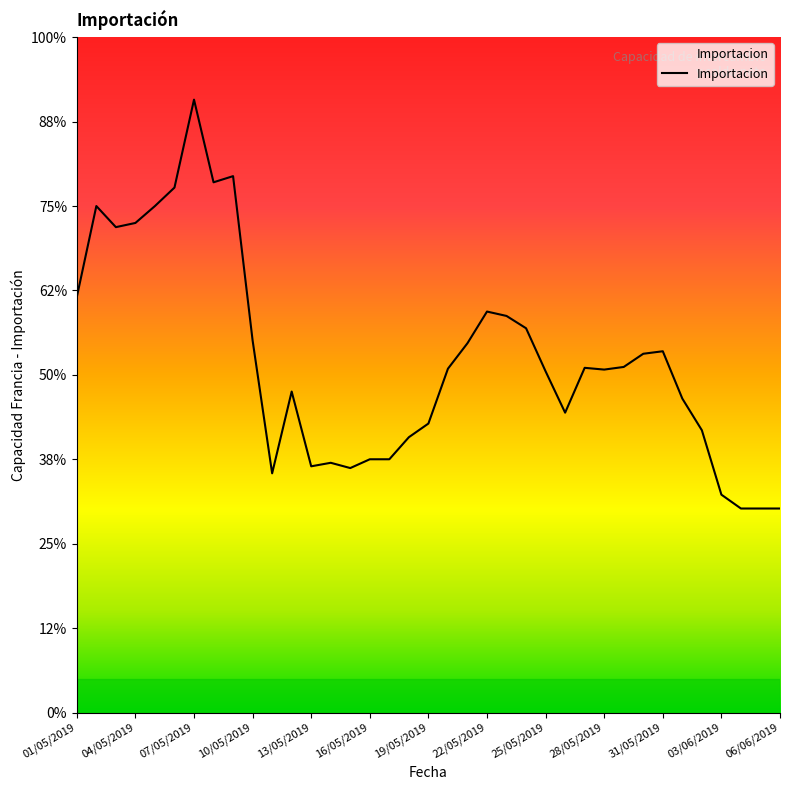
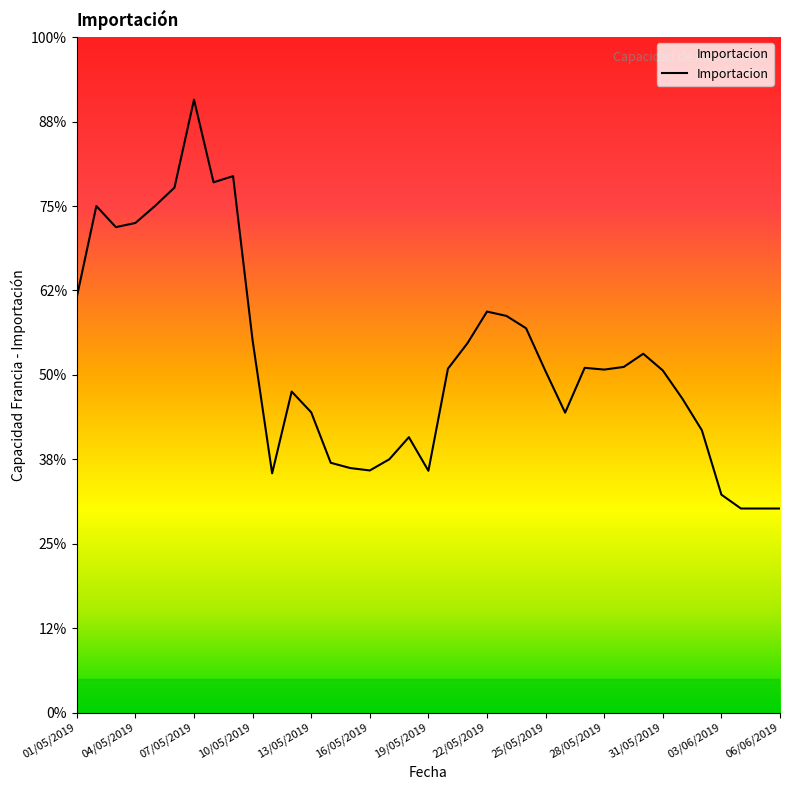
  {
    "01/05/2019": "62%",
    "04/05/2019": "72%",
    "07/05/2019": "91%",
    "10/05/2019": "55%",
-   "13/05/2019": "36%",
-   "16/05/2019": "38%",
-   "19/05/2019": "43%",
+   "13/05/2019": "44%",
+   "16/05/2019": "36%",
+   "19/05/2019": "36%",
    "22/05/2019": "59%",
    "25/05/2019": "51%",
    "28/05/2019": "51%",
-   "31/05/2019": "53%",
+   "31/05/2019": "51%",
    "03/06/2019": "32%",
    "06/06/2019": "30%"
  }
